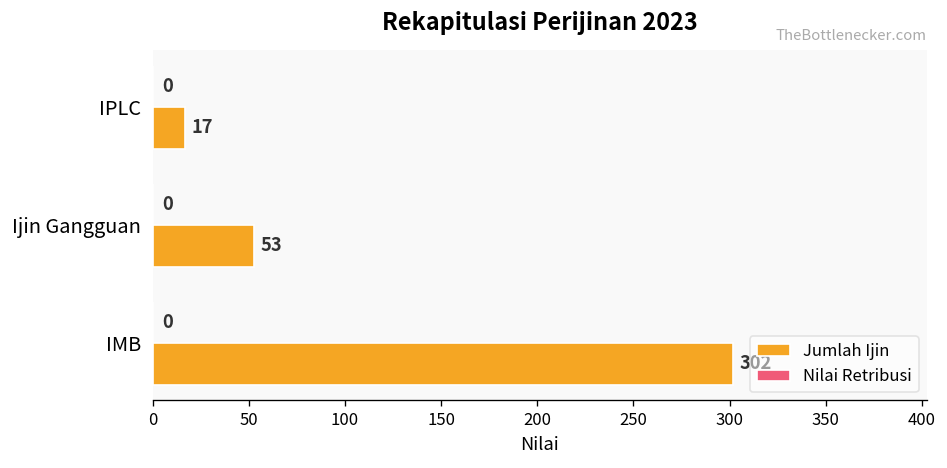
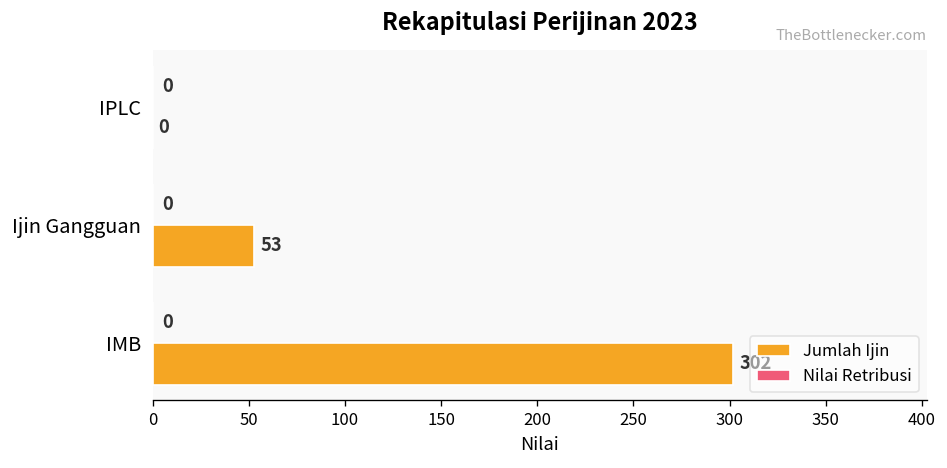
  {
    "Jumlah Ijin": {
-     "IPLC": 17,
+     "IPLC": 0,
      "Ijin Gangguan": 53
    },
    "Nilai Retribusi": {
      "IPLC": 0,
      "Ijin Gangguan": 0,
      "IMB": 0
    }
  }
